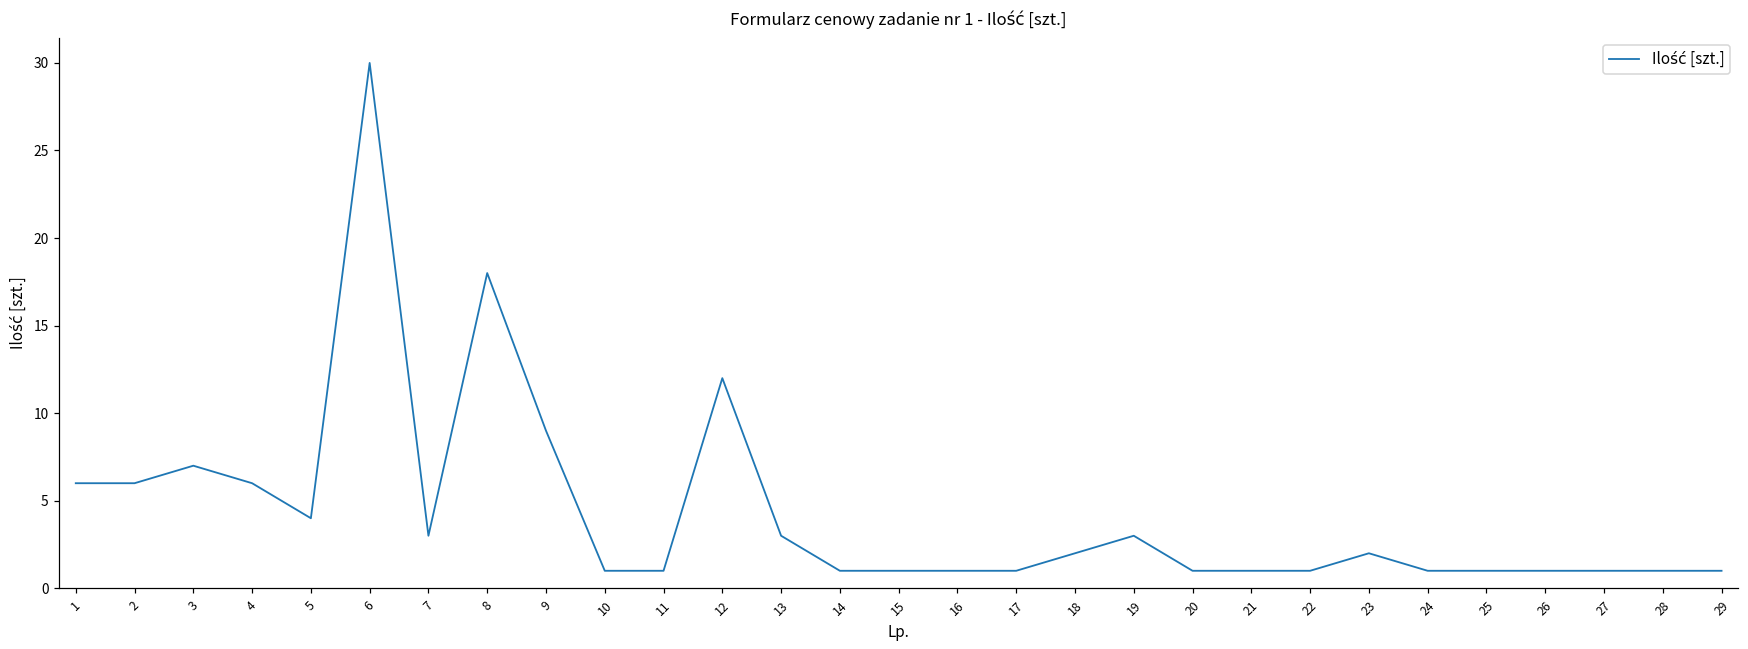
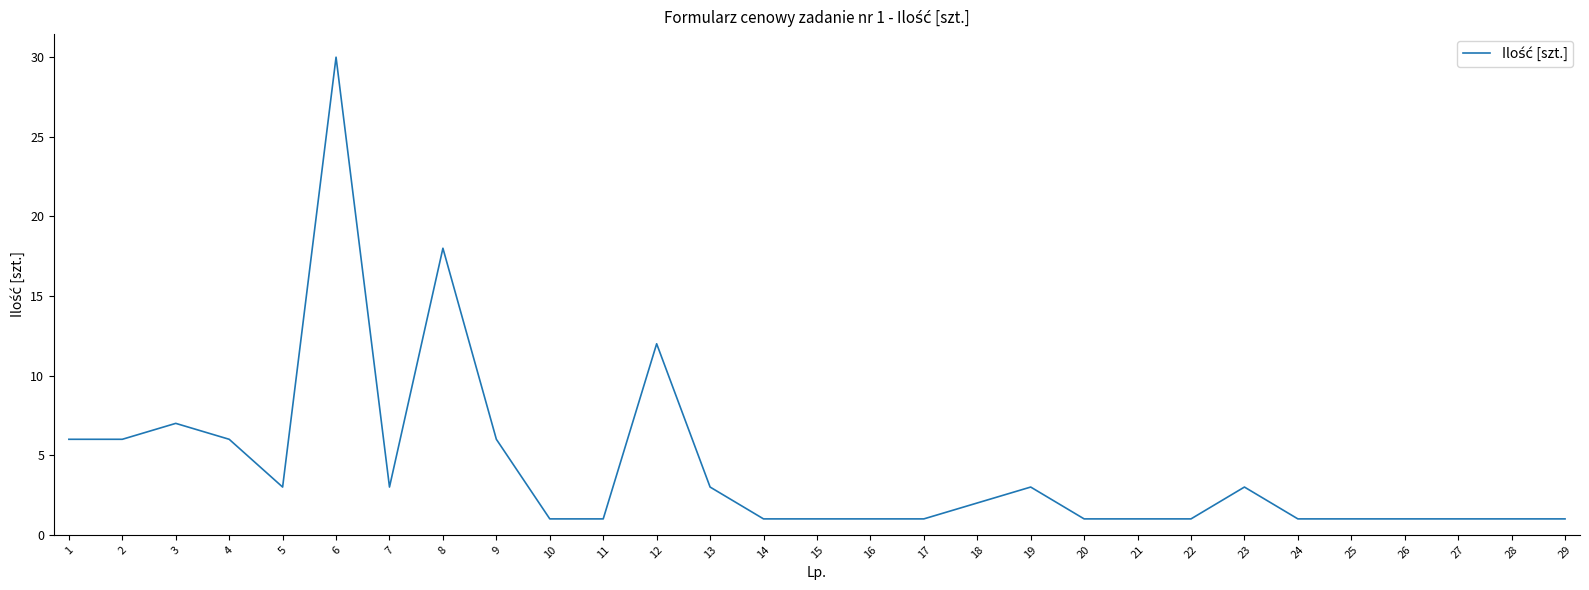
  {
    "1": 6,
    "2": 6,
    "3": 7,
    "4": 6,
-   "5": 4,
+   "5": 3,
    "6": 30,
    "7": 3,
    "8": 18,
-   "9": 9,
+   "9": 6,
    "10": 1,
    "11": 1,
    "12": 12,
    "13": 3,
    "14": 1,
    "15": 1,
    "16": 1,
    "17": 1,
    "18": 2,
    "19": 3,
    "20": 1,
    "21": 1,
    "22": 1,
-   "23": 2,
+   "23": 3,
    "24": 1,
    "25": 1,
    "26": 1,
    "27": 1,
    "28": 1,
    "29": 1
  }
